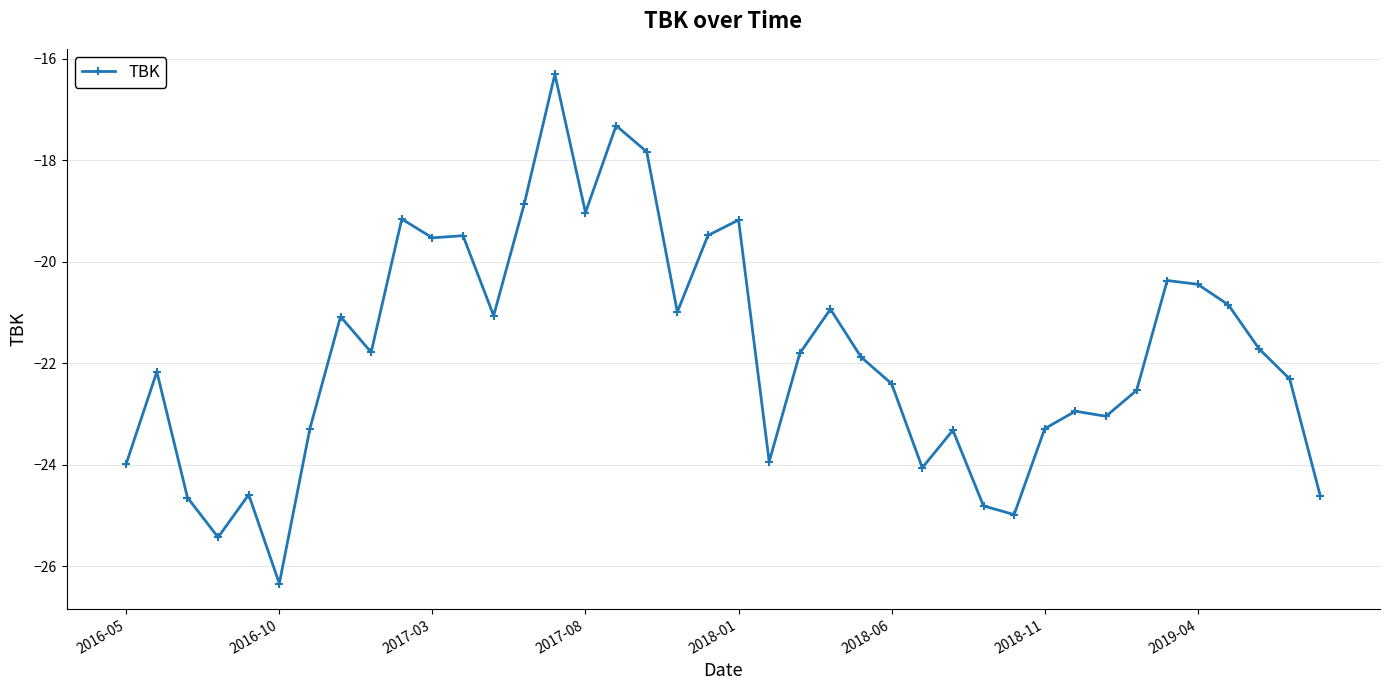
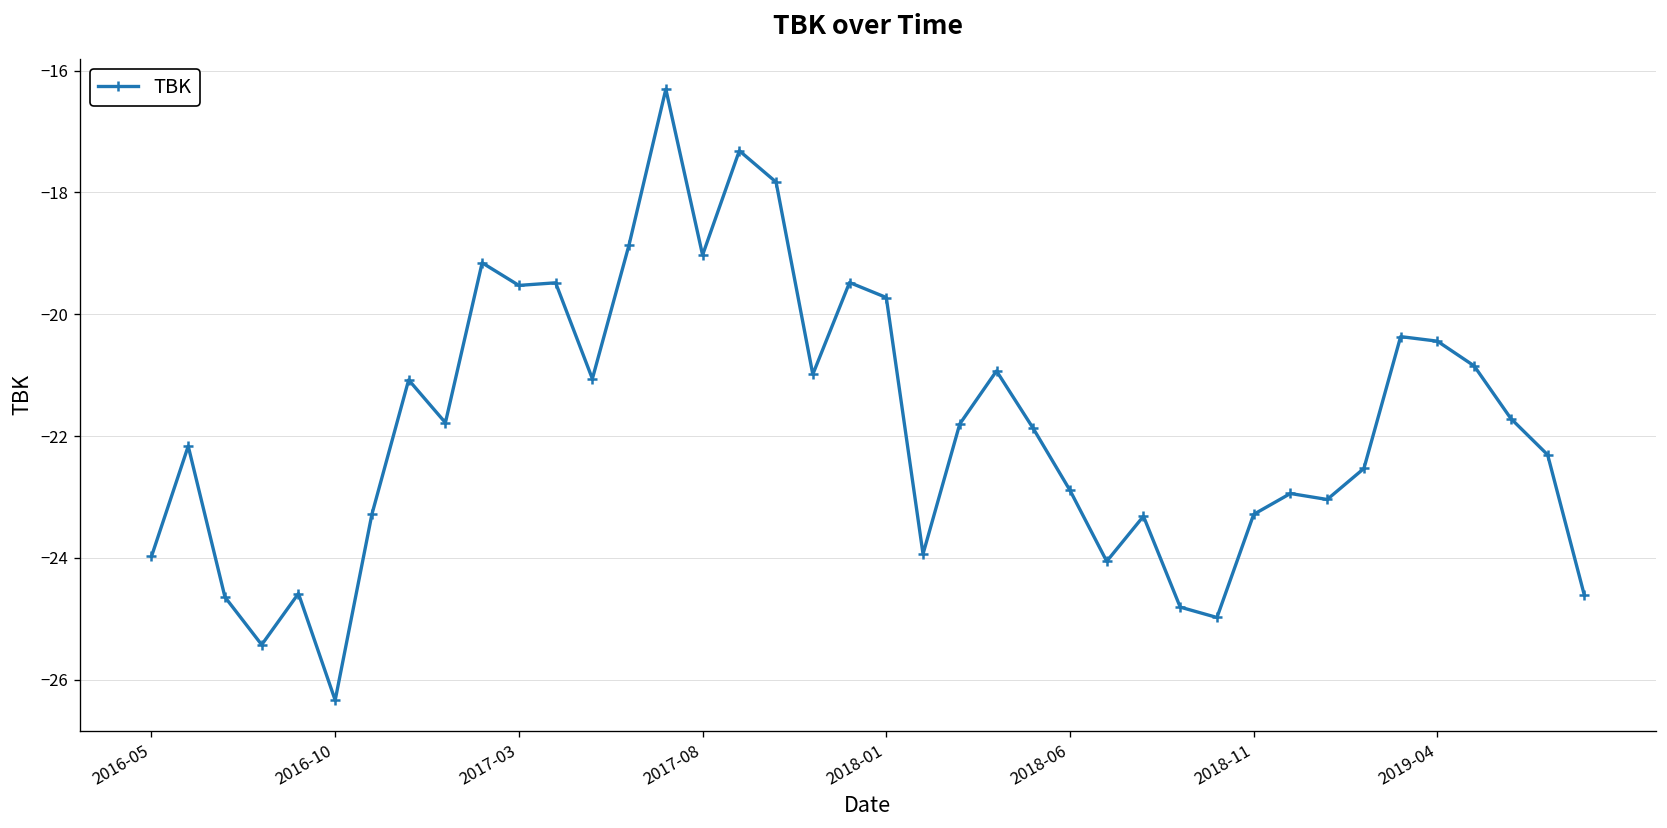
  {
    "2016-05": -24.0,
    "2016-10": -26.3,
    "2017-03": -19.5,
    "2017-08": -19.0,
-   "2018-01": -19.2,
-   "2018-06": -22.4,
+   "2018-01": -19.7,
+   "2018-06": -22.9,
    "2018-11": -23.3,
    "2019-04": -20.4
  }
